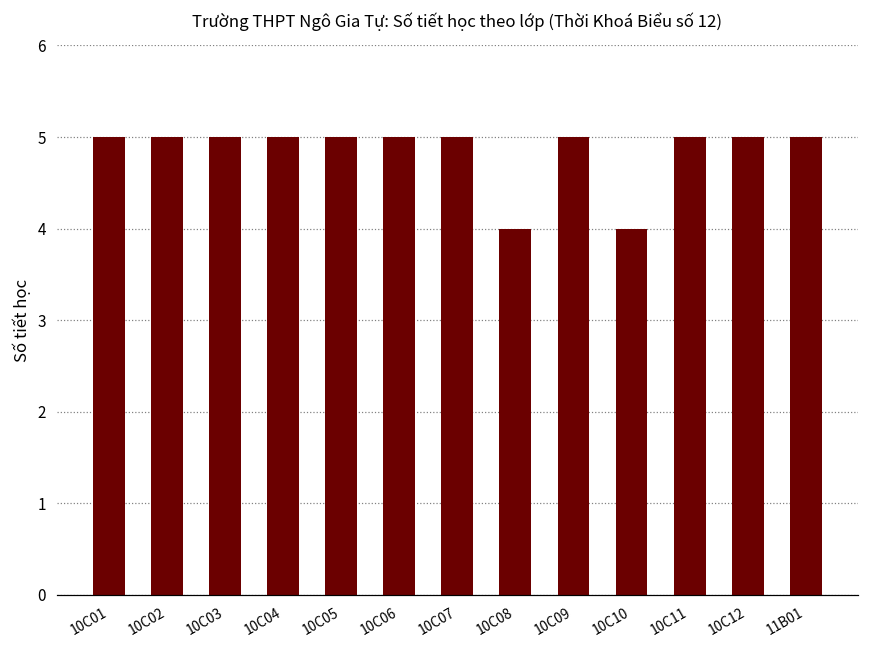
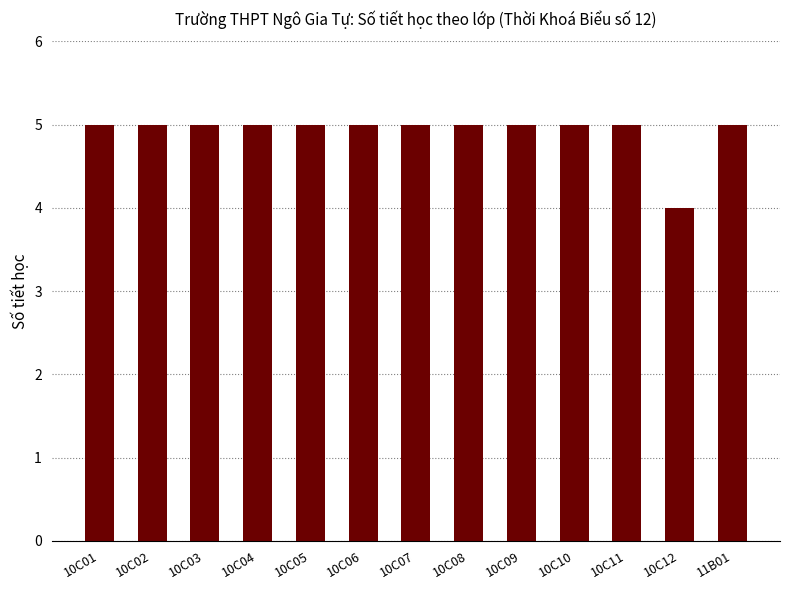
  {
    "10C01": 5,
    "10C02": 5,
    "10C03": 5,
    "10C04": 5,
    "10C05": 5,
    "10C06": 5,
    "10C07": 5,
-   "10C08": 4,
+   "10C08": 5,
    "10C09": 5,
-   "10C10": 4,
+   "10C10": 5,
    "10C11": 5,
-   "10C12": 5,
+   "10C12": 4,
    "11B01": 5
  }
